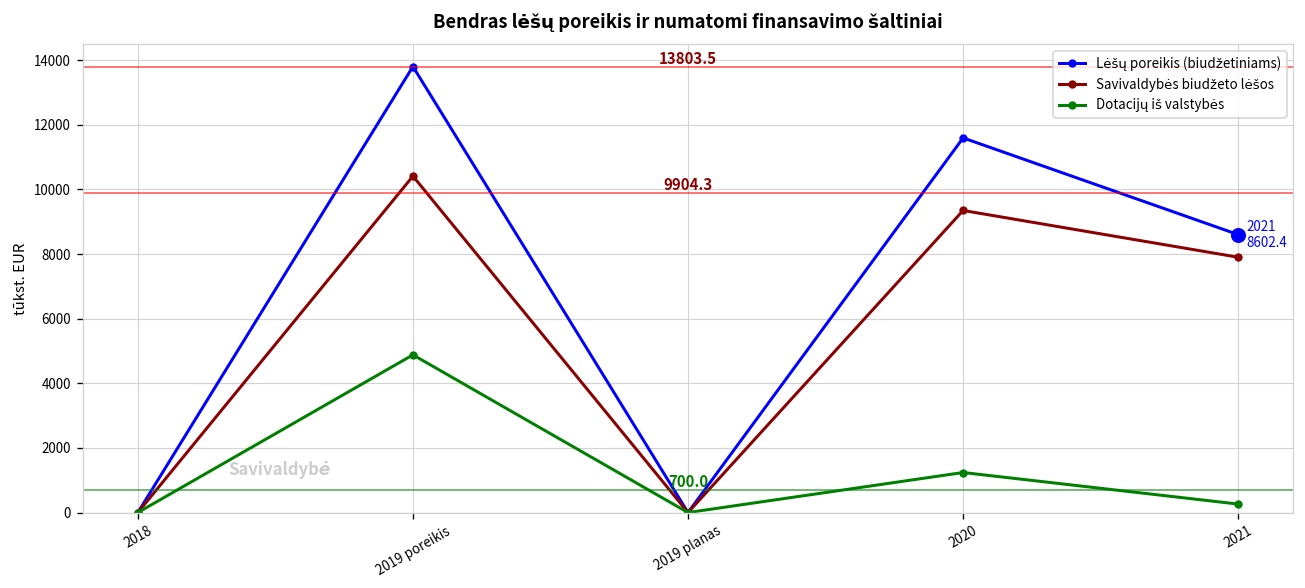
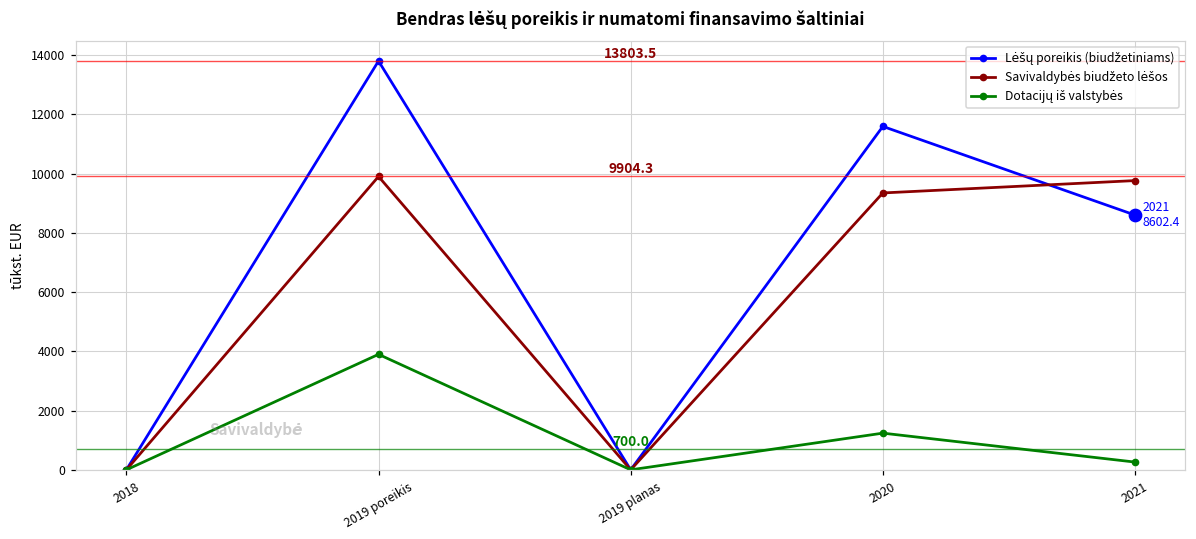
  {
    "Savivaldybės biudžeto lėšos": {
-     "2019 poreikis": 10400,
+     "2019 poreikis": 9900,
      "2020": 9300,
-     "2021": 7900
+     "2021": 9800
    },
    "Dotacijų iš valstybės": {
-     "2019 poreikis": 4900,
+     "2019 poreikis": 3900,
      "2020": 1200,
      "2021": 300
    }
  }
